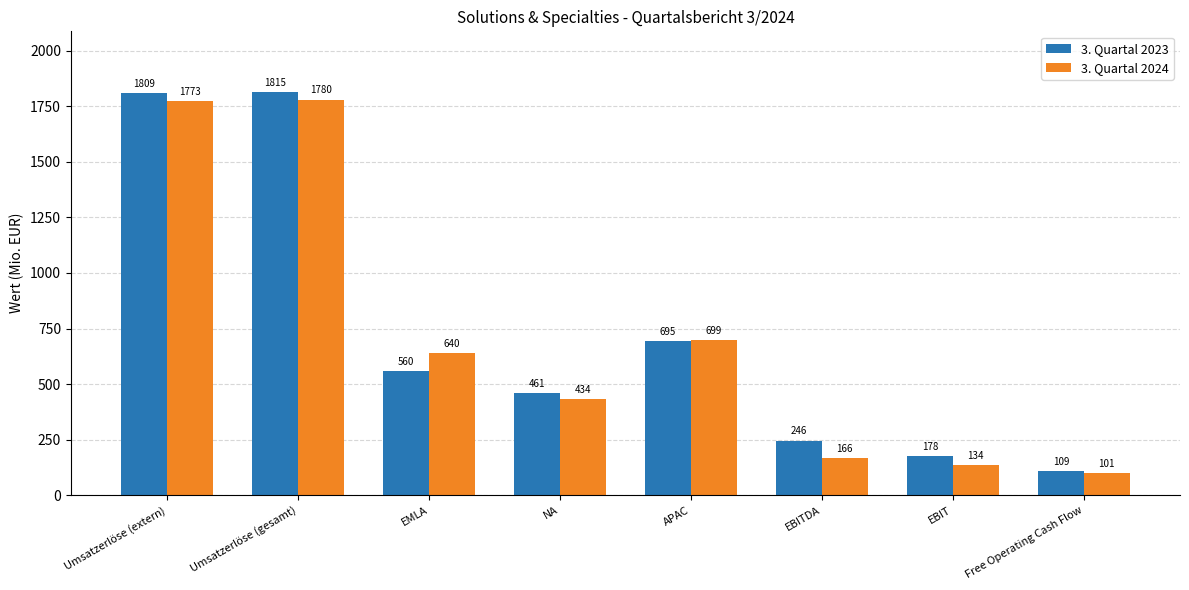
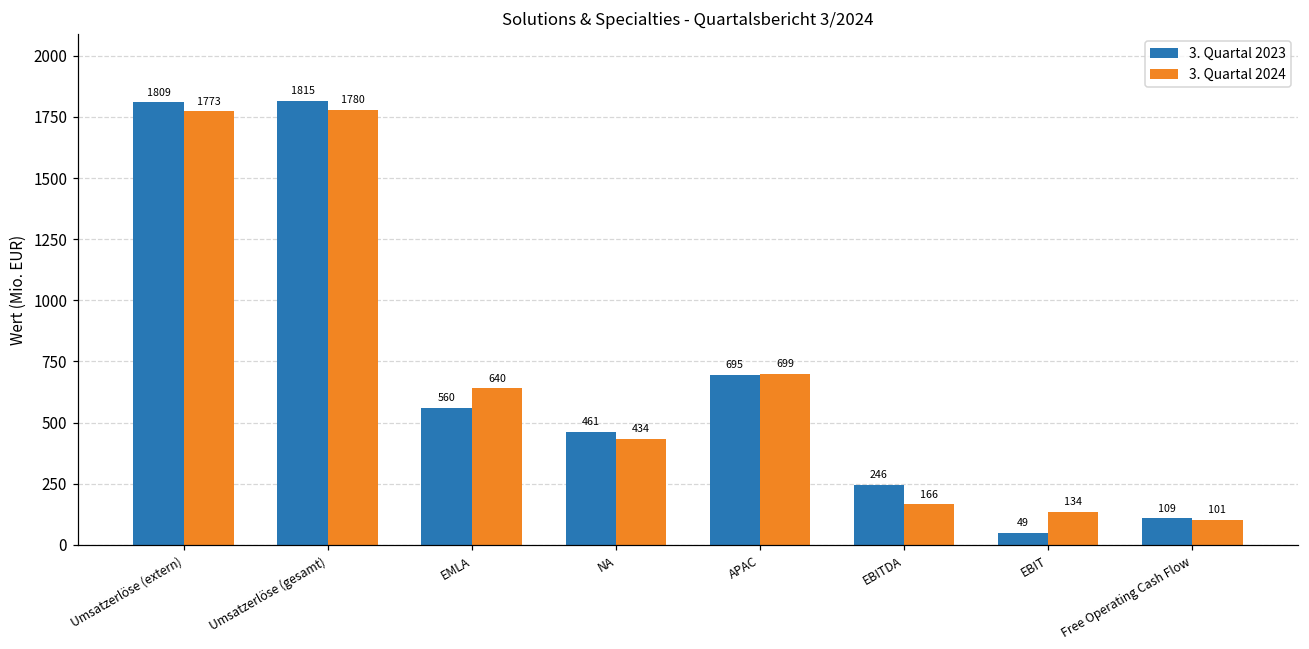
  {
    "3. Quartal 2023": {
      "Umsatzerlöse (extern)": 1809,
      "Umsatzerlöse (gesamt)": 1815,
      "EMLA": 560,
      "NA": 461,
      "APAC": 695,
      "EBITDA": 246,
-     "EBIT": 178,
+     "EBIT": 49,
      "Free Operating Cash Flow": 109
    },
    "3. Quartal 2024": {
      "Umsatzerlöse (extern)": 1773,
      "Umsatzerlöse (gesamt)": 1780,
      "EMLA": 640,
      "NA": 434,
      "APAC": 699,
      "EBITDA": 166,
      "EBIT": 134,
      "Free Operating Cash Flow": 101
    }
  }
